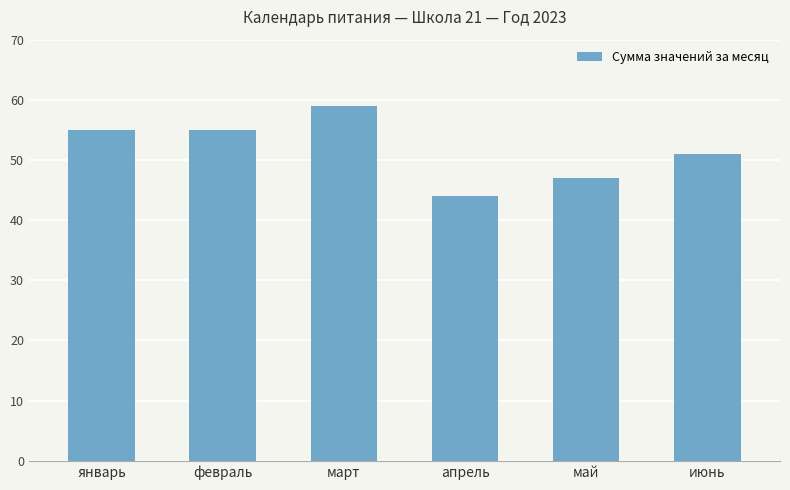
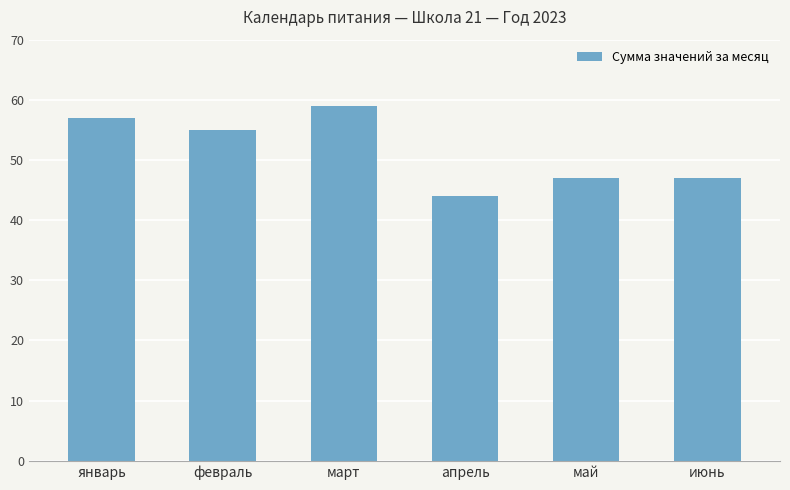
  {
-   "январь": 55,
+   "январь": 57,
    "февраль": 55,
    "март": 59,
    "апрель": 44,
    "май": 47,
-   "июнь": 51
+   "июнь": 47
  }
